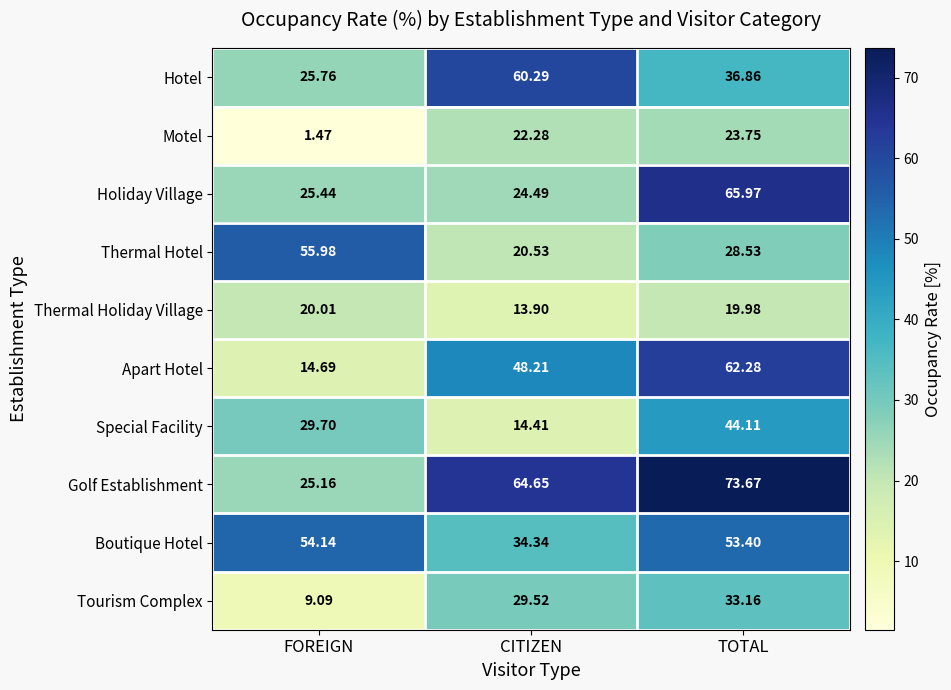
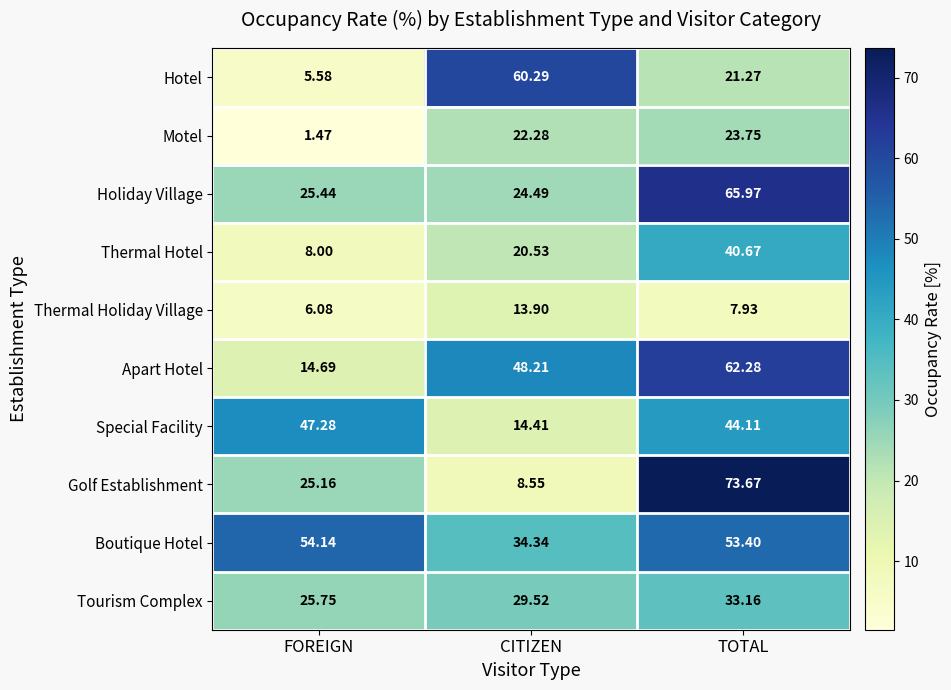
  {
    "Hotel": {
-     "FOREIGN": 25.76,
+     "FOREIGN": 5.58,
      "CITIZEN": 60.29,
-     "TOTAL": 36.86
+     "TOTAL": 21.27
    },
    "Motel": {
      "FOREIGN": 1.47,
      "CITIZEN": 22.28,
      "TOTAL": 23.75
    },
    "Holiday Village": {
      "FOREIGN": 25.44,
      "CITIZEN": 24.49,
      "TOTAL": 65.97
    },
    "Thermal Hotel": {
-     "FOREIGN": 55.98,
+     "FOREIGN": 8.00,
      "CITIZEN": 20.53,
-     "TOTAL": 28.53
+     "TOTAL": 40.67
    },
    "Thermal Holiday Village": {
-     "FOREIGN": 20.01,
+     "FOREIGN": 6.08,
      "CITIZEN": 13.90,
-     "TOTAL": 19.98
+     "TOTAL": 7.93
    },
    "Apart Hotel": {
      "FOREIGN": 14.69,
      "CITIZEN": 48.21,
      "TOTAL": 62.28
    },
    "Special Facility": {
-     "FOREIGN": 29.70,
+     "FOREIGN": 47.28,
      "CITIZEN": 14.41,
      "TOTAL": 44.11
    },
    "Golf Establishment": {
      "FOREIGN": 25.16,
-     "CITIZEN": 64.65,
+     "CITIZEN": 8.55,
      "TOTAL": 73.67
    },
    "Boutique Hotel": {
      "FOREIGN": 54.14,
      "CITIZEN": 34.34,
      "TOTAL": 53.40
    },
    "Tourism Complex": {
-     "FOREIGN": 9.09,
+     "FOREIGN": 25.75,
      "CITIZEN": 29.52,
      "TOTAL": 33.16
    }
  }
